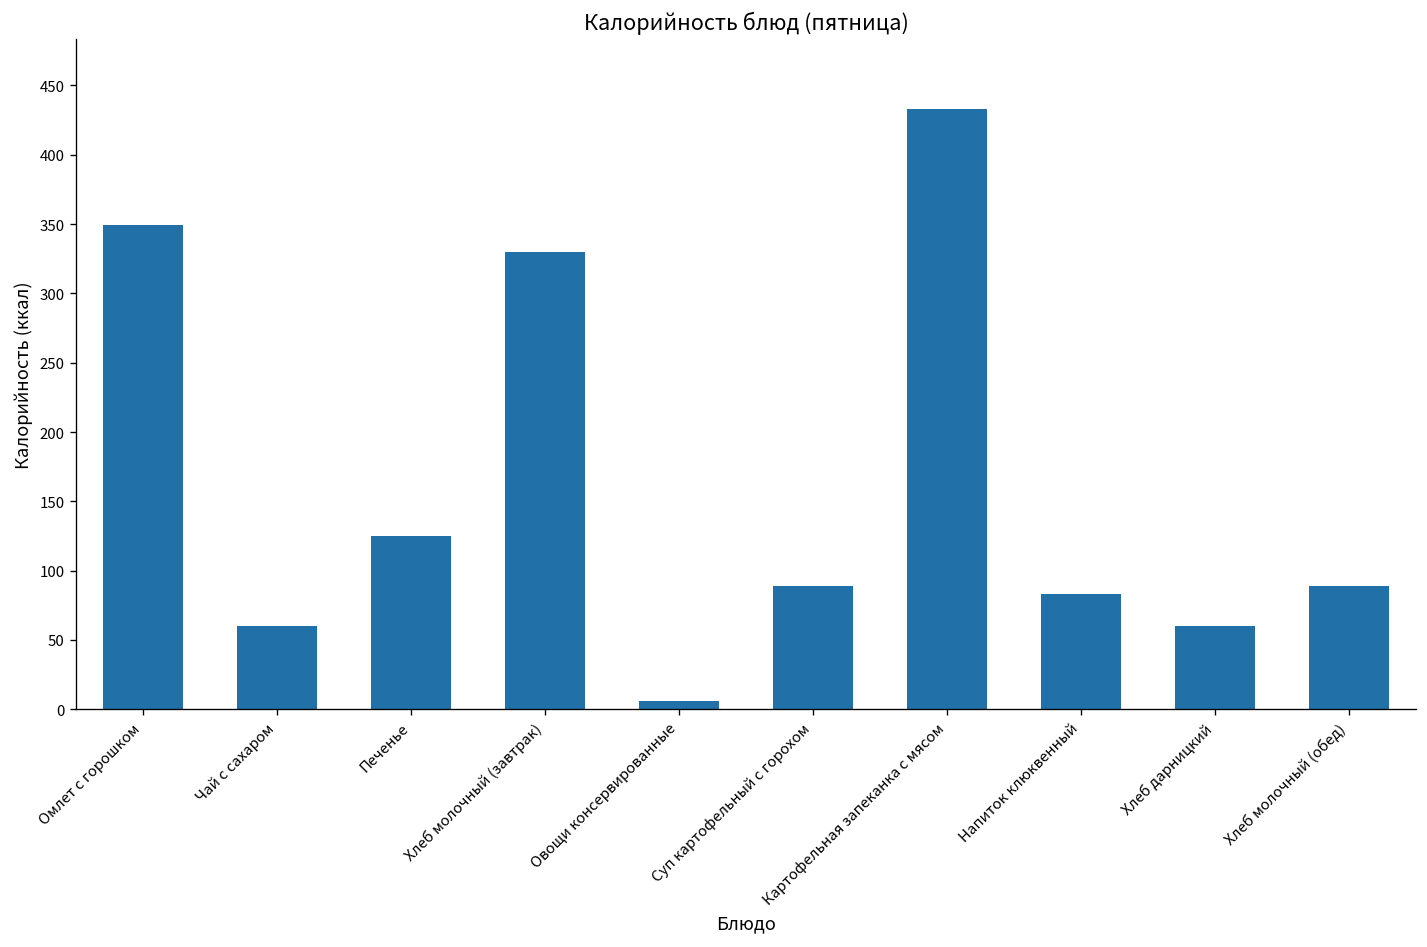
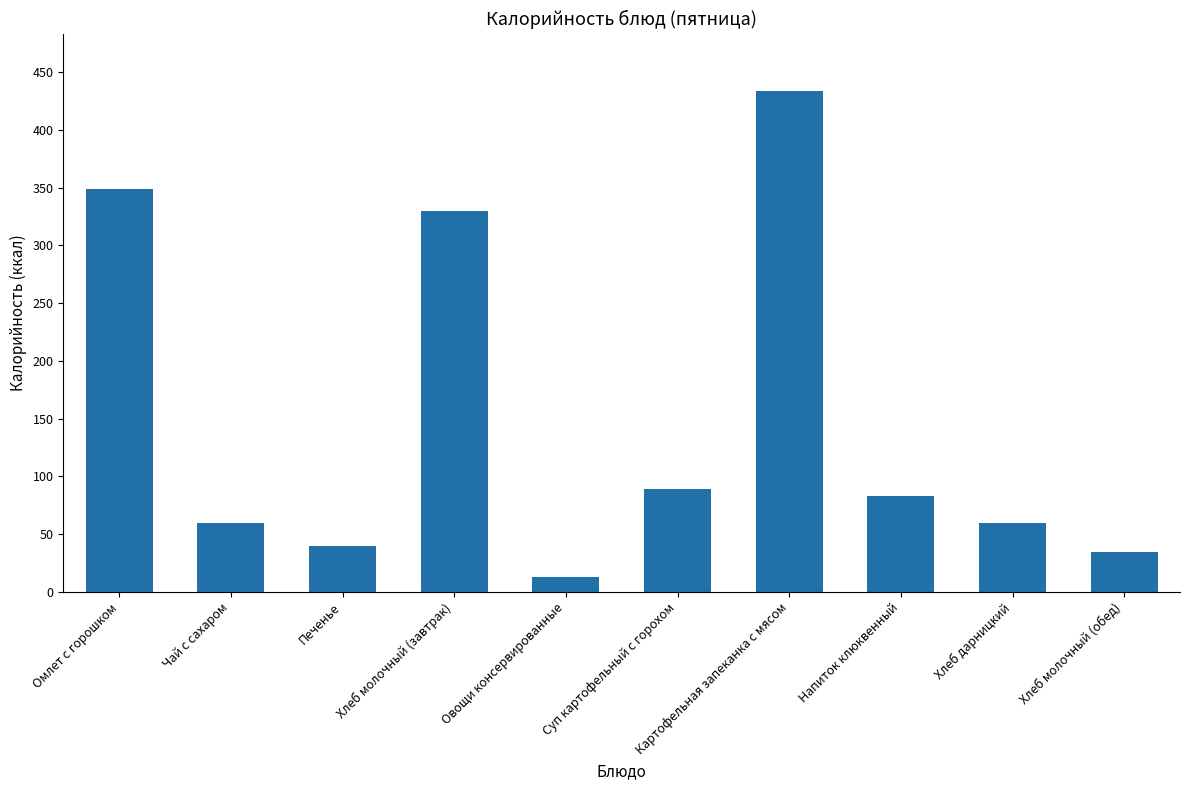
  {
    "Омлет с горошком": 349,
    "Чай с сахаром": 60,
-   "Печенье": 125,
+   "Печенье": 40,
    "Хлеб молочный (завтрак)": 330,
-   "Овощи консервированные": 6,
+   "Овощи консервированные": 13,
    "Суп картофельный с горохом": 89,
    "Картофельная запеканка с мясом": 433,
    "Напиток клюквенный": 83,
    "Хлеб дарницкий": 60,
-   "Хлеб молочный (обед)": 89
+   "Хлеб молочный (обед)": 34
  }
